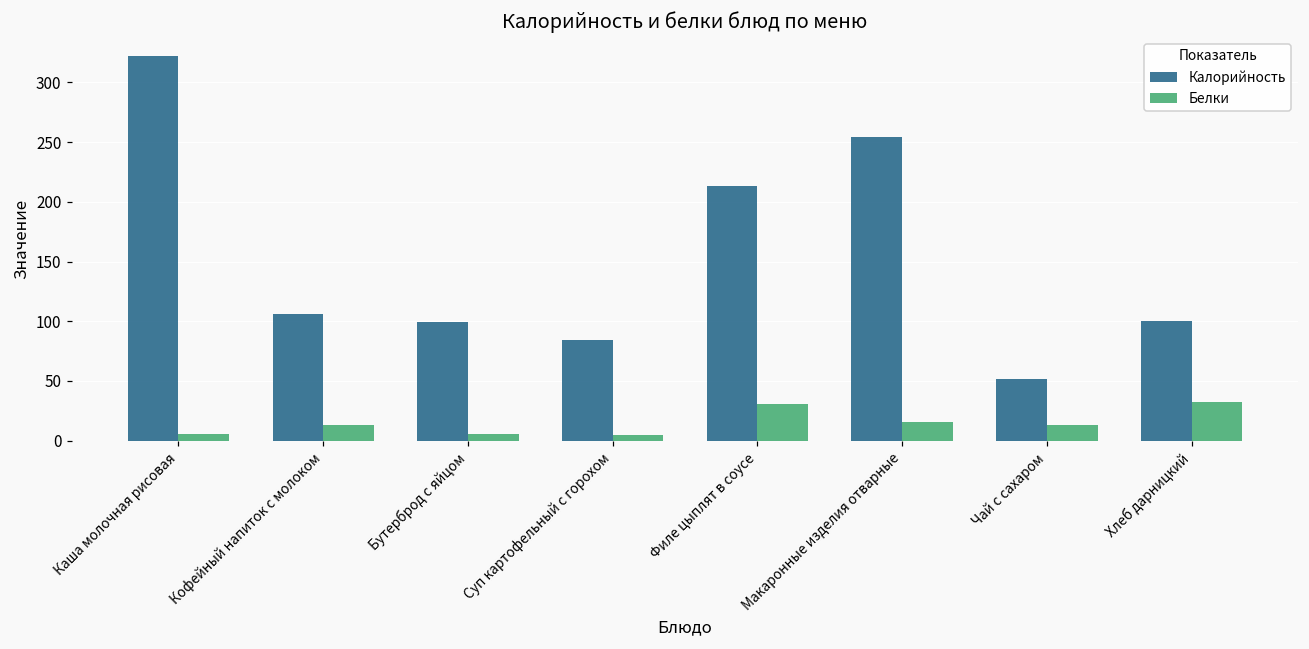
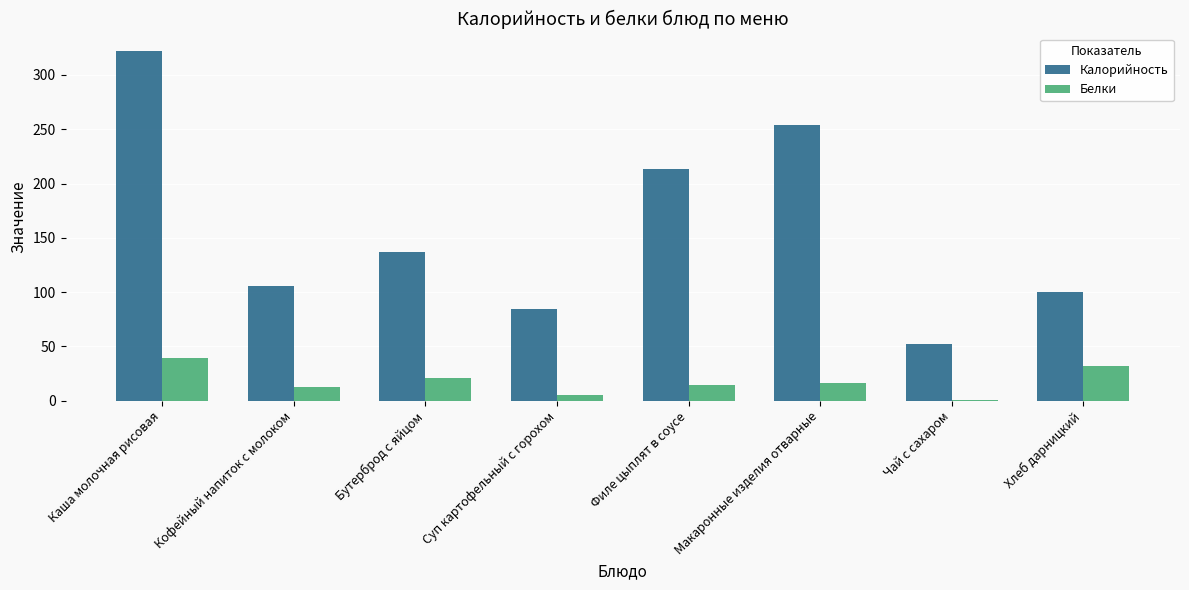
  {
    "Калорийность": {
      "Каша молочная рисовая": 322,
      "Кофейный напиток с молоком": 106,
-     "Бутерброд с яйцом": 99,
+     "Бутерброд с яйцом": 137,
      "Суп картофельный с горохом": 84,
      "Филе цыплят в соусе": 213,
      "Макаронные изделия отварные": 254,
      "Чай с сахаром": 52,
      "Хлеб дарницкий": 100
    },
    "Белки": {
-     "Каша молочная рисовая": 6,
+     "Каша молочная рисовая": 39,
      "Кофейный напиток с молоком": 13,
-     "Бутерброд с яйцом": 6,
+     "Бутерброд с яйцом": 21,
      "Суп картофельный с горохом": 5,
-     "Филе цыплят в соусе": 31,
+     "Филе цыплят в соусе": 14,
      "Макаронные изделия отварные": 16,
-     "Чай с сахаром": 13,
+     "Чай с сахаром": 0,
      "Хлеб дарницкий": 32
    }
  }
